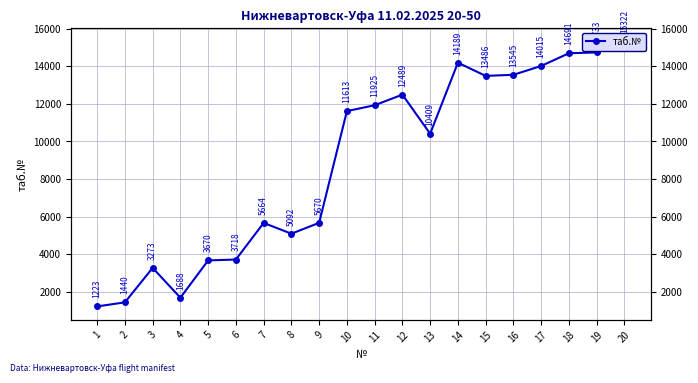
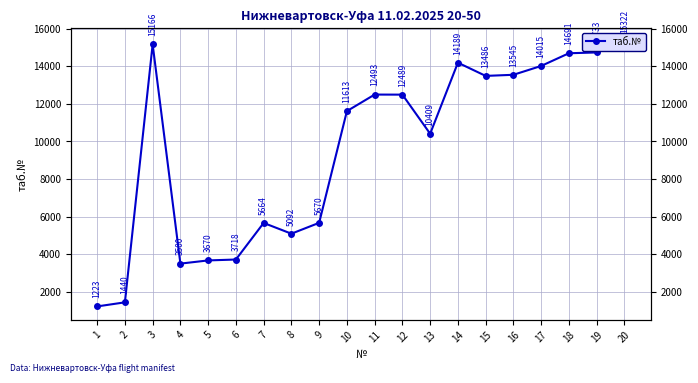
  {
    "1": 1223,
    "2": 1440,
-   "3": 3273,
-   "4": 1688,
+   "3": 15166,
+   "4": 3500,
    "5": 3670,
    "6": 3718,
    "7": 5664,
    "8": 5092,
    "9": 5670,
    "10": 11613,
-   "11": 11925,
+   "11": 12493,
    "12": 12489,
    "13": 10409,
    "14": 14189,
    "15": 13486,
    "16": 13545,
    "17": 14015,
    "18": 14691
  }
